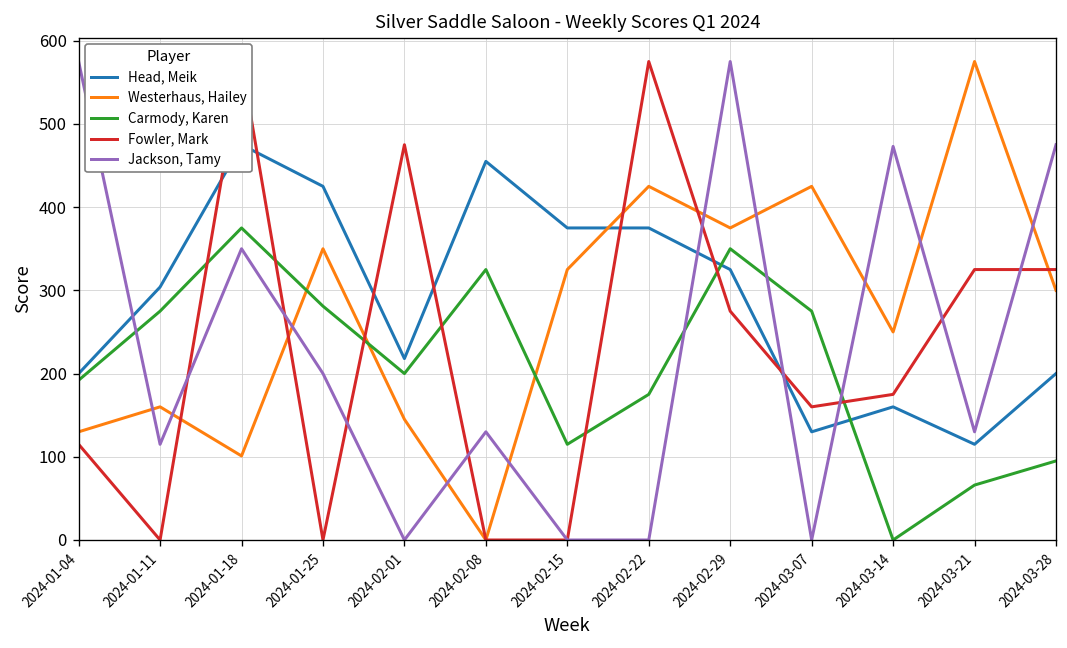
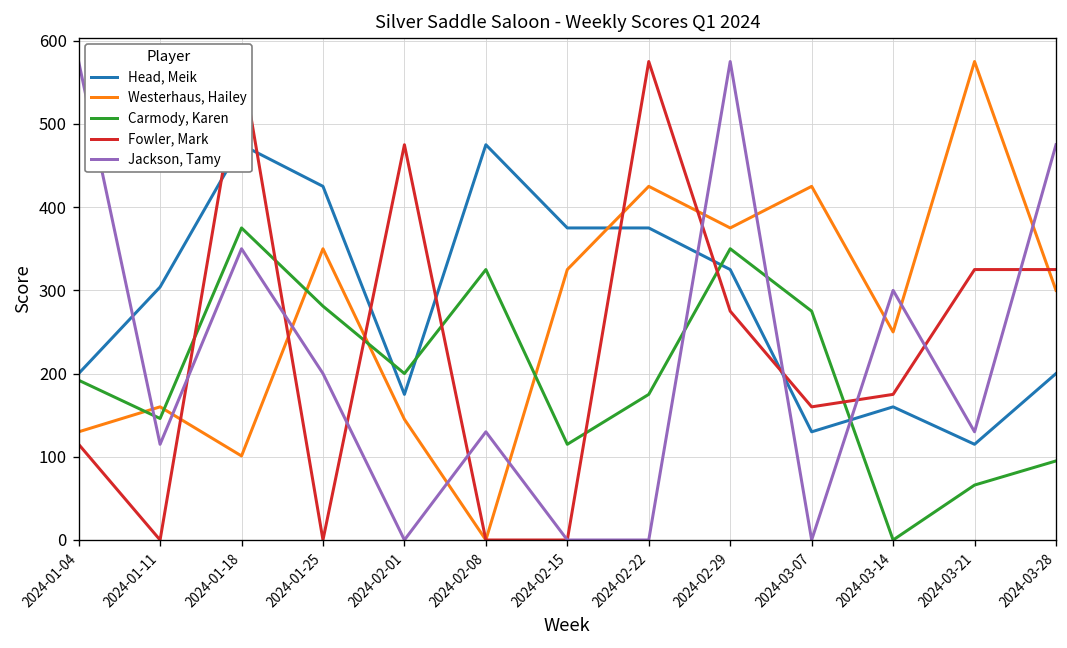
  {
    "Head, Meik": {
      "2024-01-04": 200,
      "2024-01-11": 300,
      "2024-01-25": 430,
-     "2024-02-01": 220,
-     "2024-02-08": 460,
+     "2024-02-01": 180,
+     "2024-02-08": 480,
      "2024-02-15": 380,
      "2024-02-22": 380,
      "2024-02-29": 330,
      "2024-03-07": 130,
      "2024-03-14": 160,
      "2024-03-21": 120,
      "2024-03-28": 200
    },
    "Westerhaus, Hailey": {
      "2024-01-04": 130,
      "2024-01-11": 160,
      "2024-01-18": 100,
      "2024-01-25": 350,
      "2024-02-01": 150,
      "2024-02-15": 330,
      "2024-02-22": 430,
      "2024-02-29": 380,
      "2024-03-07": 430,
      "2024-03-14": 250,
      "2024-03-21": 580,
      "2024-03-28": 300
    },
    "Carmody, Karen": {
      "2024-01-04": 190,
-     "2024-01-11": 280,
+     "2024-01-11": 150,
      "2024-01-18": 380,
      "2024-01-25": 280,
      "2024-02-01": 200,
      "2024-02-08": 330,
      "2024-02-15": 120,
      "2024-02-22": 180,
      "2024-02-29": 350,
      "2024-03-07": 280,
      "2024-03-14": 0,
      "2024-03-21": 70,
      "2024-03-28": 100
    },
    "Fowler, Mark": {
      "2024-01-04": 120,
      "2024-01-11": 0,
      "2024-01-25": 0,
      "2024-02-01": 480,
      "2024-02-22": 580,
      "2024-02-29": 280,
      "2024-03-07": 160,
      "2024-03-14": 180,
      "2024-03-21": 330,
      "2024-03-28": 330
    },
    "Jackson, Tamy": {
      "2024-01-04": 580,
      "2024-01-11": 120,
      "2024-01-18": 350,
      "2024-01-25": 200,
      "2024-02-01": 0,
      "2024-02-08": 130,
      "2024-02-22": 0,
      "2024-02-29": 580,
      "2024-03-07": 0,
-     "2024-03-14": 470,
+     "2024-03-14": 300,
      "2024-03-21": 130,
      "2024-03-28": 480
    }
  }
